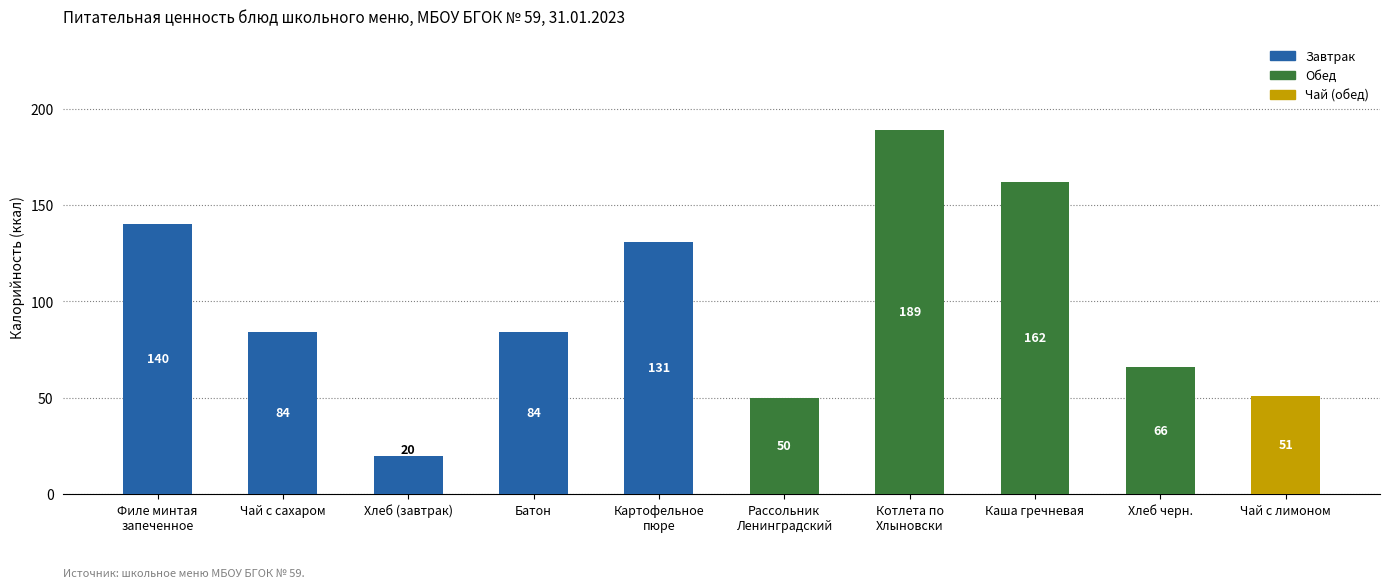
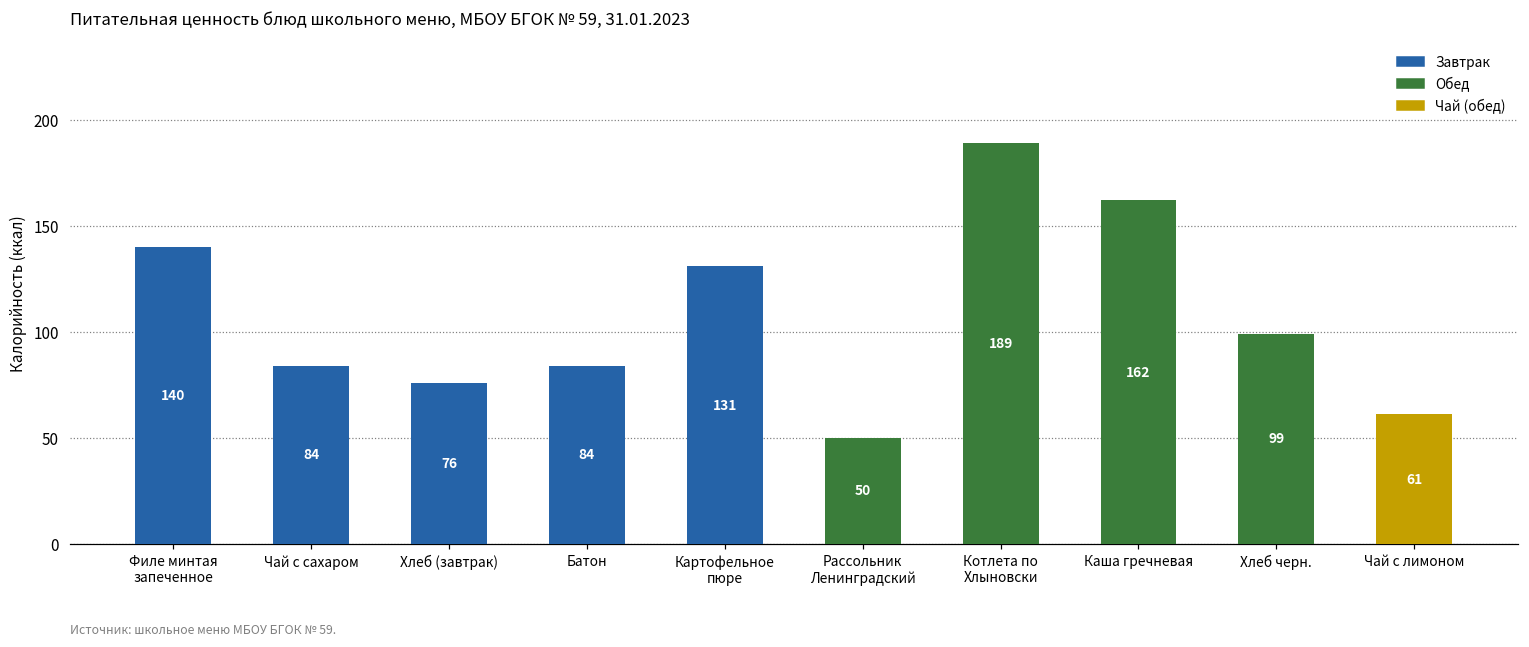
  {
    "Филе минтая запеченное": 140,
    "Чай с сахаром": 84,
-   "Хлеб (завтрак)": 20,
+   "Хлеб (завтрак)": 76,
    "Батон": 84,
    "Картофельное пюре": 131,
    "Рассольник Ленинградский": 50,
    "Котлета по Хлыновски": 189,
    "Каша гречневая": 162,
-   "Хлеб черн.": 66,
-   "Чай с лимоном": 51
+   "Хлеб черн.": 99,
+   "Чай с лимоном": 61
  }
